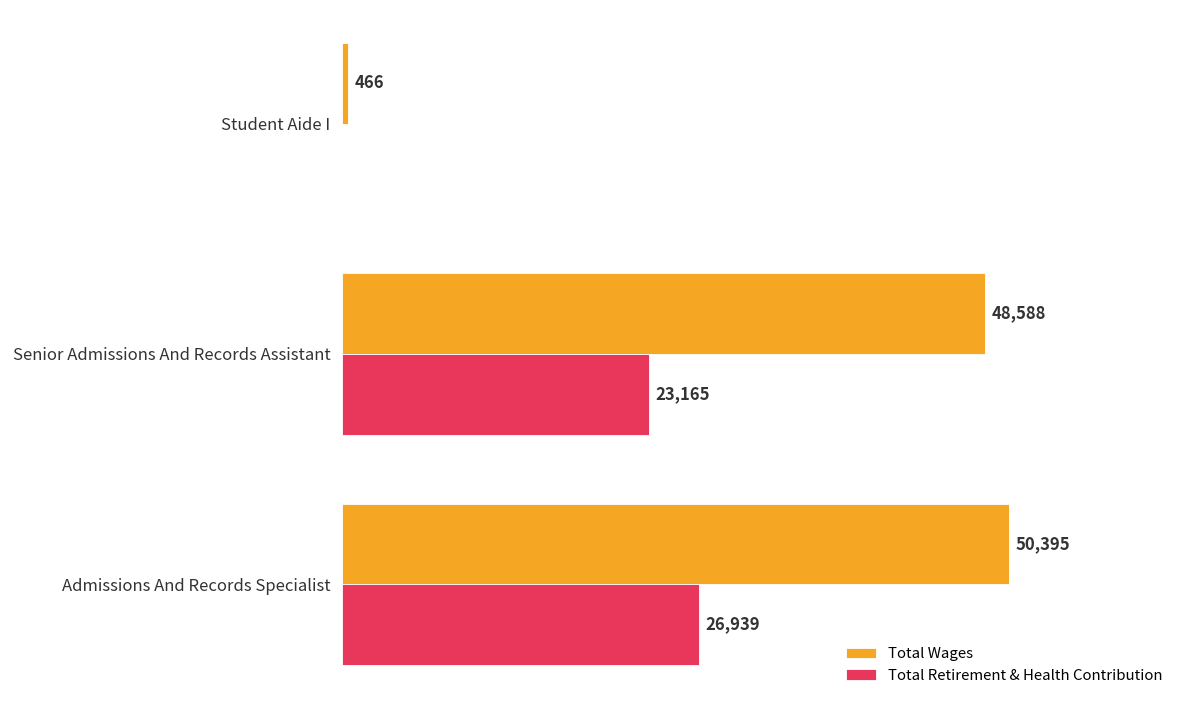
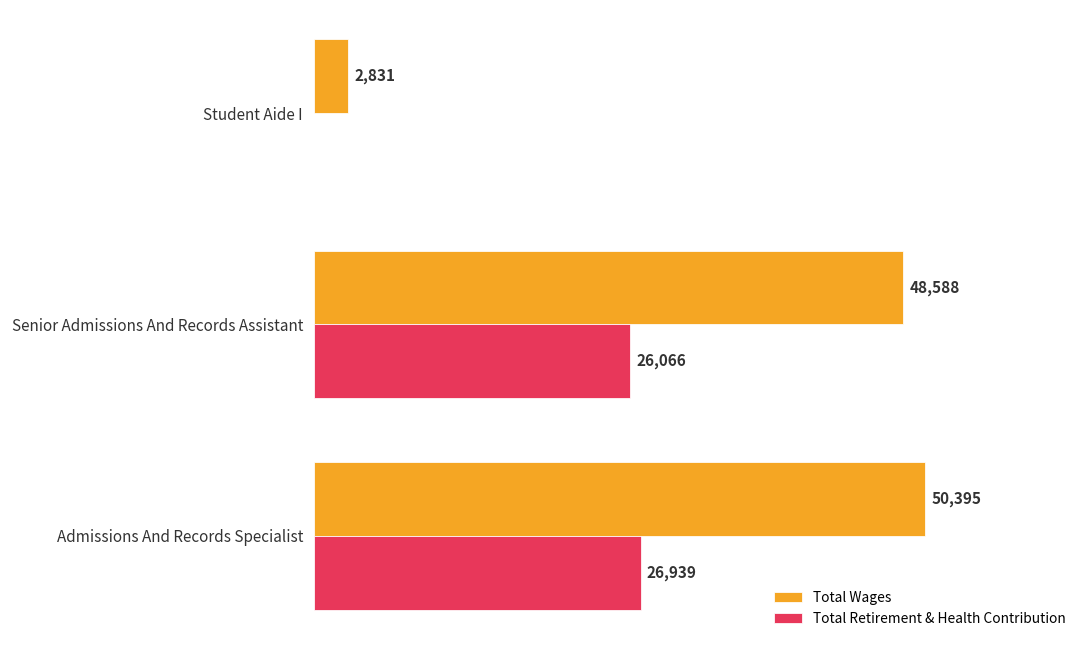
  {
    "Total Wages": {
-     "Student Aide I": "466",
+     "Student Aide I": "2,831",
      "Senior Admissions And Records Assistant": "48,588",
      "Admissions And Records Specialist": "50,395"
    },
    "Total Retirement & Health Contribution": {
-     "Senior Admissions And Records Assistant": "23,165",
+     "Senior Admissions And Records Assistant": "26,066",
      "Admissions And Records Specialist": "26,939"
    }
  }
